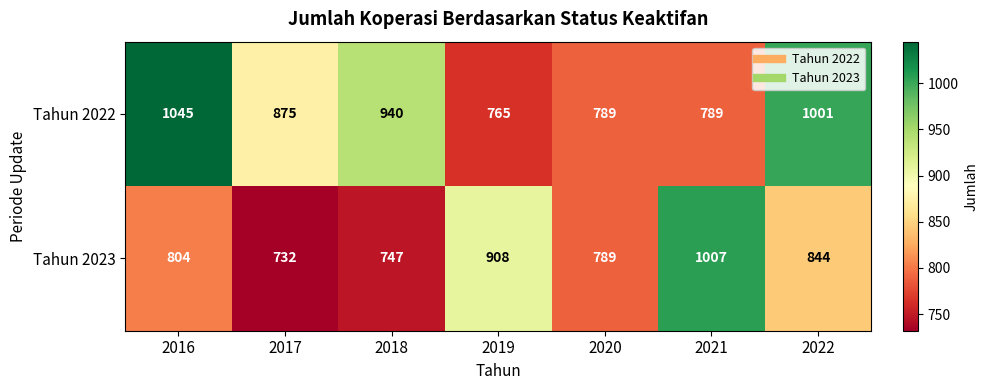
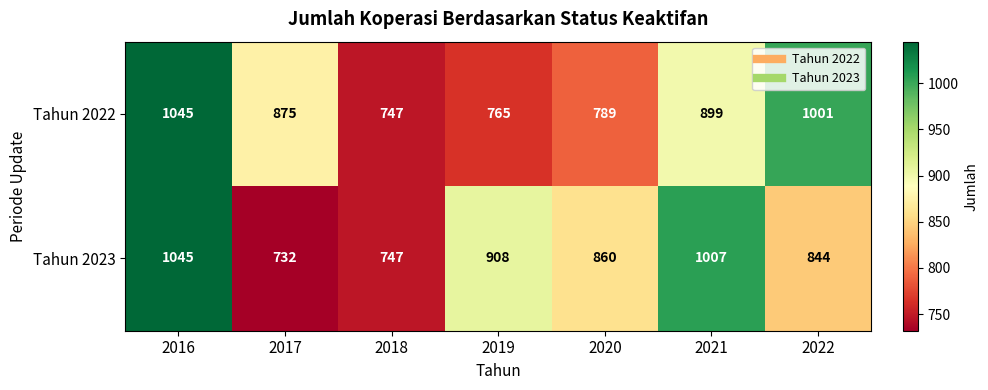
  {
    "Tahun 2022": {
      "2016": 1045,
      "2017": 875,
-     "2018": 940,
+     "2018": 747,
      "2019": 765,
      "2020": 789,
-     "2021": 789,
+     "2021": 899,
      "2022": 1001
    },
    "Tahun 2023": {
-     "2016": 804,
+     "2016": 1045,
      "2017": 732,
      "2018": 747,
      "2019": 908,
-     "2020": 789,
+     "2020": 860,
      "2021": 1007,
      "2022": 844
    }
  }
